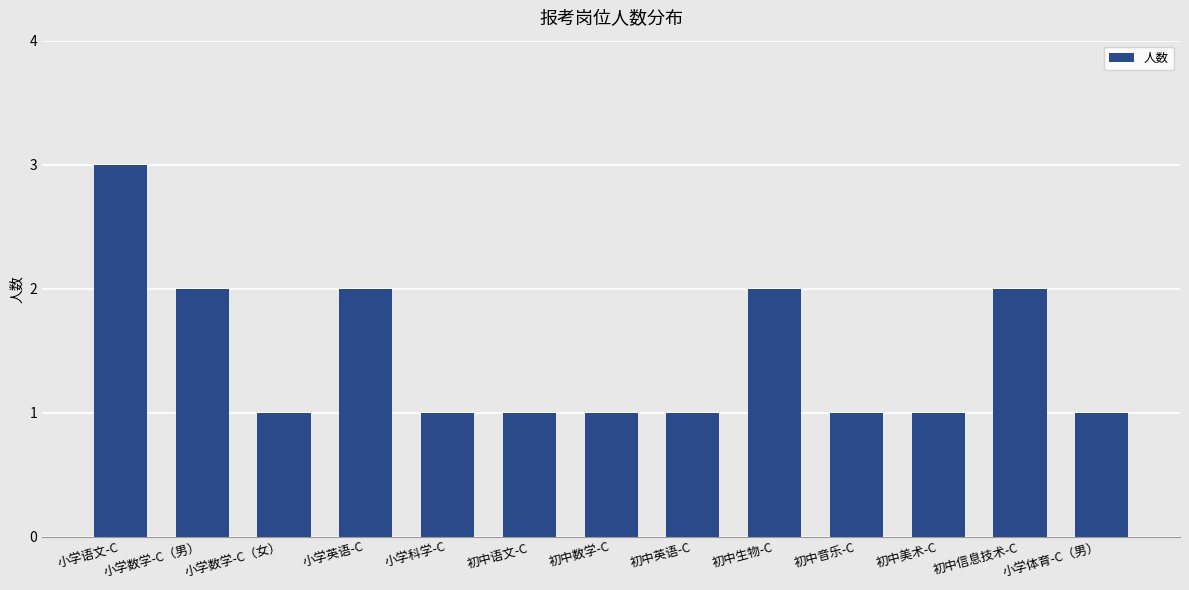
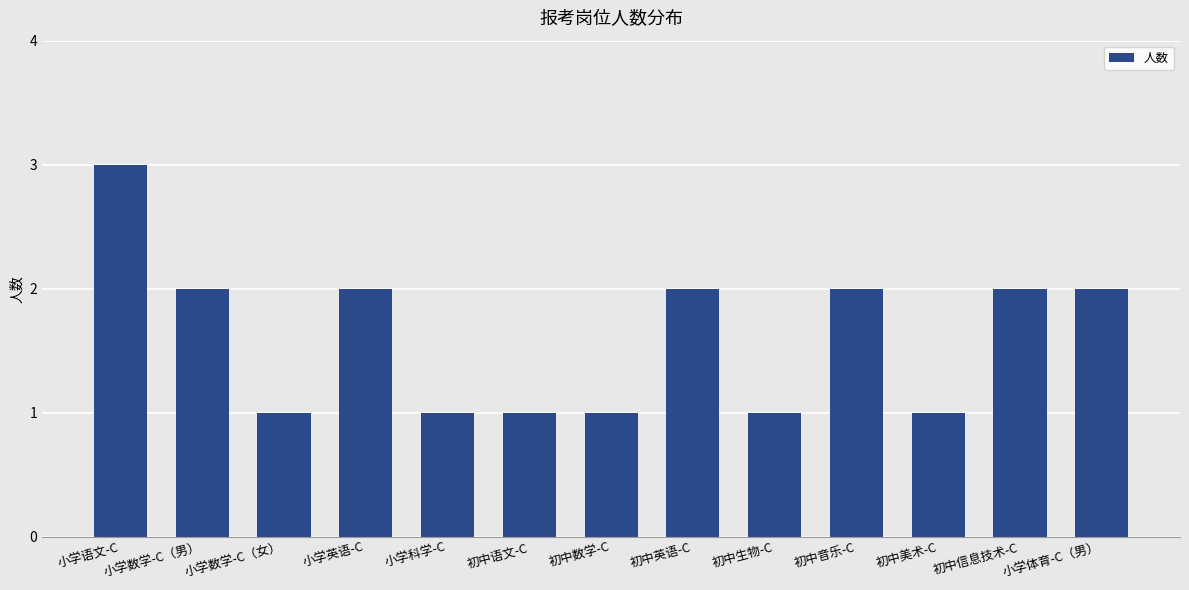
  {
    "小学语文-C": 3,
    "小学数学-C（男）": 2,
    "小学数学-C（女）": 1,
    "小学英语-C": 2,
    "小学科学-C": 1,
    "初中语文-C": 1,
    "初中数学-C": 1,
-   "初中英语-C": 1,
-   "初中生物-C": 2,
-   "初中音乐-C": 1,
+   "初中英语-C": 2,
+   "初中生物-C": 1,
+   "初中音乐-C": 2,
    "初中美术-C": 1,
    "初中信息技术-C": 2,
-   "小学体育-C（男）": 1
+   "小学体育-C（男）": 2
  }
